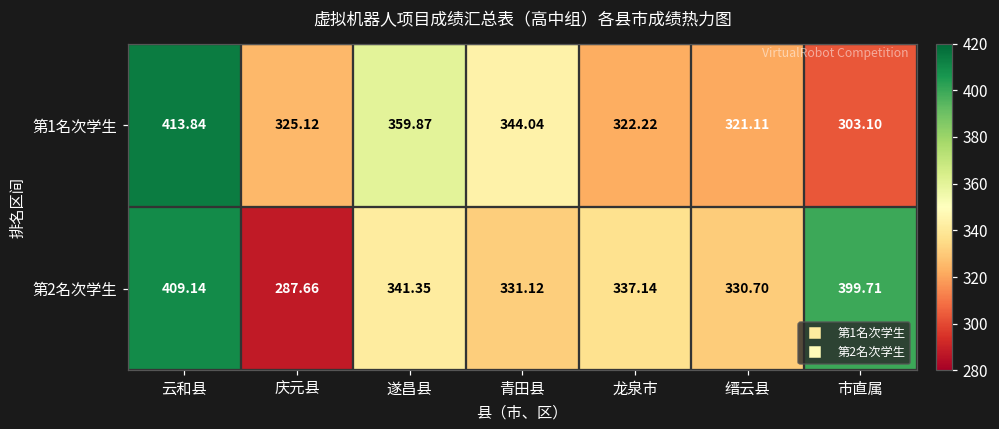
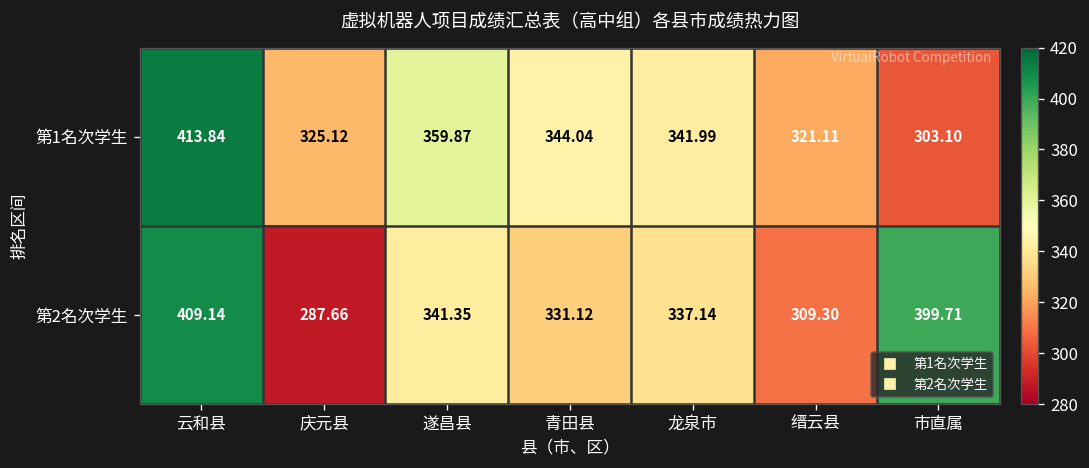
  {
    "第1名次学生": {
      "云和县": 413.84,
      "庆元县": 325.12,
      "遂昌县": 359.87,
      "青田县": 344.04,
-     "龙泉市": 322.22,
+     "龙泉市": 341.99,
      "缙云县": 321.11
    },
    "第2名次学生": {
      "云和县": 409.14,
      "庆元县": 287.66,
      "遂昌县": 341.35,
      "青田县": 331.12,
      "龙泉市": 337.14,
-     "缙云县": 330.70,
+     "缙云县": 309.30,
      "市直属": 399.71
    }
  }
